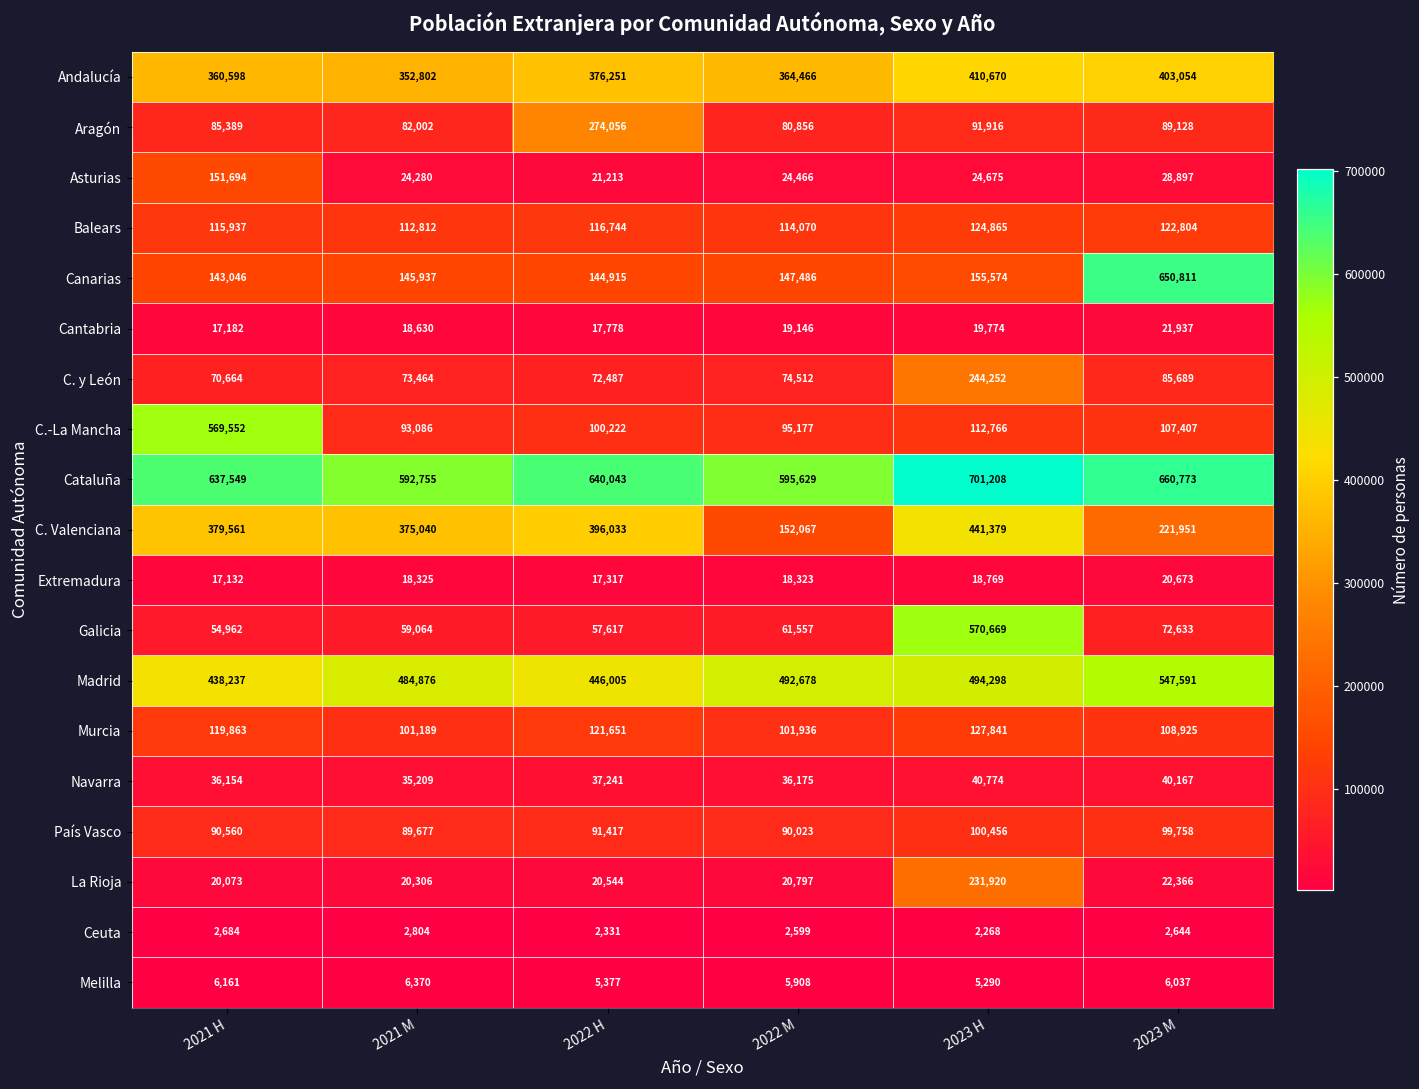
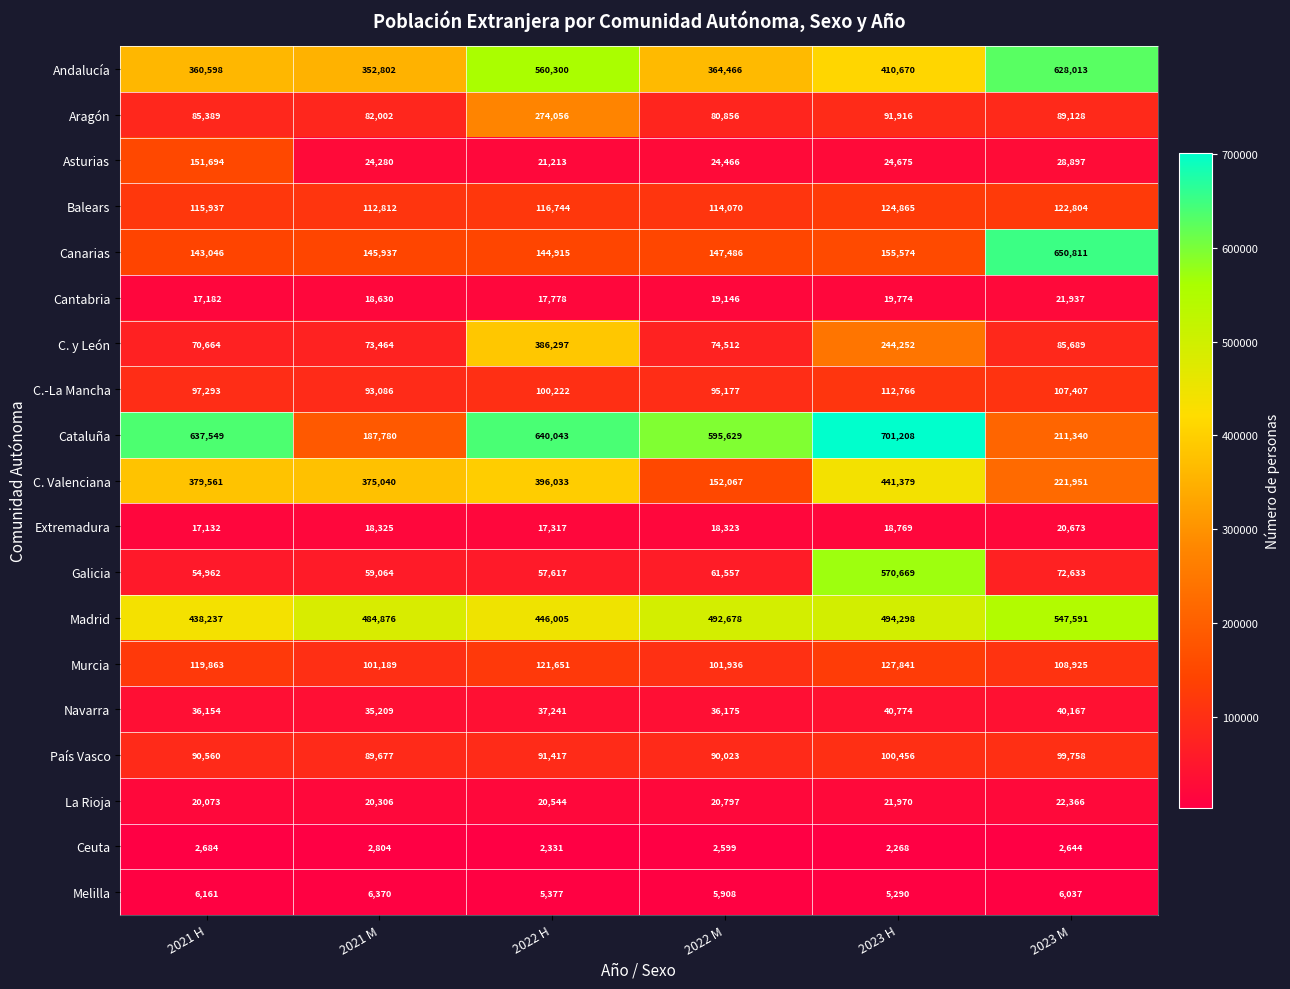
  {
    "Andalucía": {
      "2021 H": "360,598",
      "2021 M": "352,802",
-     "2022 H": "376,251",
+     "2022 H": "560,300",
      "2022 M": "364,466",
      "2023 H": "410,670",
-     "2023 M": "403,054"
+     "2023 M": "628,013"
    },
    "Aragón": {
      "2021 H": "85,389",
      "2021 M": "82,002",
      "2022 H": "274,056",
      "2022 M": "80,856",
      "2023 H": "91,916",
      "2023 M": "89,128"
    },
    "Asturias": {
      "2021 H": "151,694",
      "2021 M": "24,280",
      "2022 H": "21,213",
      "2022 M": "24,466",
      "2023 H": "24,675",
      "2023 M": "28,897"
    },
    "Balears": {
      "2021 H": "115,937",
      "2021 M": "112,812",
      "2022 H": "116,744",
      "2022 M": "114,070",
      "2023 H": "124,865",
      "2023 M": "122,804"
    },
    "Canarias": {
      "2021 H": "143,046",
      "2021 M": "145,937",
      "2022 H": "144,915",
      "2022 M": "147,486",
      "2023 H": "155,574",
      "2023 M": "650,811"
    },
    "Cantabria": {
      "2021 H": "17,182",
      "2021 M": "18,630",
      "2022 H": "17,778",
      "2022 M": "19,146",
      "2023 H": "19,774",
      "2023 M": "21,937"
    },
    "C. y León": {
      "2021 H": "70,664",
      "2021 M": "73,464",
-     "2022 H": "72,487",
+     "2022 H": "386,297",
      "2022 M": "74,512",
      "2023 H": "244,252",
      "2023 M": "85,689"
    },
    "C.-La Mancha": {
-     "2021 H": "569,552",
+     "2021 H": "97,293",
      "2021 M": "93,086",
      "2022 H": "100,222",
      "2022 M": "95,177",
      "2023 H": "112,766",
      "2023 M": "107,407"
    },
    "Cataluña": {
      "2021 H": "637,549",
-     "2021 M": "592,755",
+     "2021 M": "187,780",
      "2022 H": "640,043",
      "2022 M": "595,629",
      "2023 H": "701,208",
-     "2023 M": "660,773"
+     "2023 M": "211,340"
    },
    "C. Valenciana": {
      "2021 H": "379,561",
      "2021 M": "375,040",
      "2022 H": "396,033",
      "2022 M": "152,067",
      "2023 H": "441,379",
      "2023 M": "221,951"
    },
    "Extremadura": {
      "2021 H": "17,132",
      "2021 M": "18,325",
      "2022 H": "17,317",
      "2022 M": "18,323",
      "2023 H": "18,769",
      "2023 M": "20,673"
    },
    "Galicia": {
      "2021 H": "54,962",
      "2021 M": "59,064",
      "2022 H": "57,617",
      "2022 M": "61,557",
      "2023 H": "570,669",
      "2023 M": "72,633"
    },
    "Madrid": {
      "2021 H": "438,237",
      "2021 M": "484,876",
      "2022 H": "446,005",
      "2022 M": "492,678",
      "2023 H": "494,298",
      "2023 M": "547,591"
    },
    "Murcia": {
      "2021 H": "119,863",
      "2021 M": "101,189",
      "2022 H": "121,651",
      "2022 M": "101,936",
      "2023 H": "127,841",
      "2023 M": "108,925"
    },
    "Navarra": {
      "2021 H": "36,154",
      "2021 M": "35,209",
      "2022 H": "37,241",
      "2022 M": "36,175",
      "2023 H": "40,774",
      "2023 M": "40,167"
    },
    "País Vasco": {
      "2021 H": "90,560",
      "2021 M": "89,677",
      "2022 H": "91,417",
      "2022 M": "90,023",
      "2023 H": "100,456",
      "2023 M": "99,758"
    },
    "La Rioja": {
      "2021 H": "20,073",
      "2021 M": "20,306",
      "2022 H": "20,544",
      "2022 M": "20,797",
-     "2023 H": "231,920",
+     "2023 H": "21,970",
      "2023 M": "22,366"
    },
    "Ceuta": {
      "2021 H": "2,684",
      "2021 M": "2,804",
      "2022 H": "2,331",
      "2022 M": "2,599",
      "2023 H": "2,268",
      "2023 M": "2,644"
    },
    "Melilla": {
      "2021 H": "6,161",
      "2021 M": "6,370",
      "2022 H": "5,377",
      "2022 M": "5,908",
      "2023 H": "5,290",
      "2023 M": "6,037"
    }
  }
